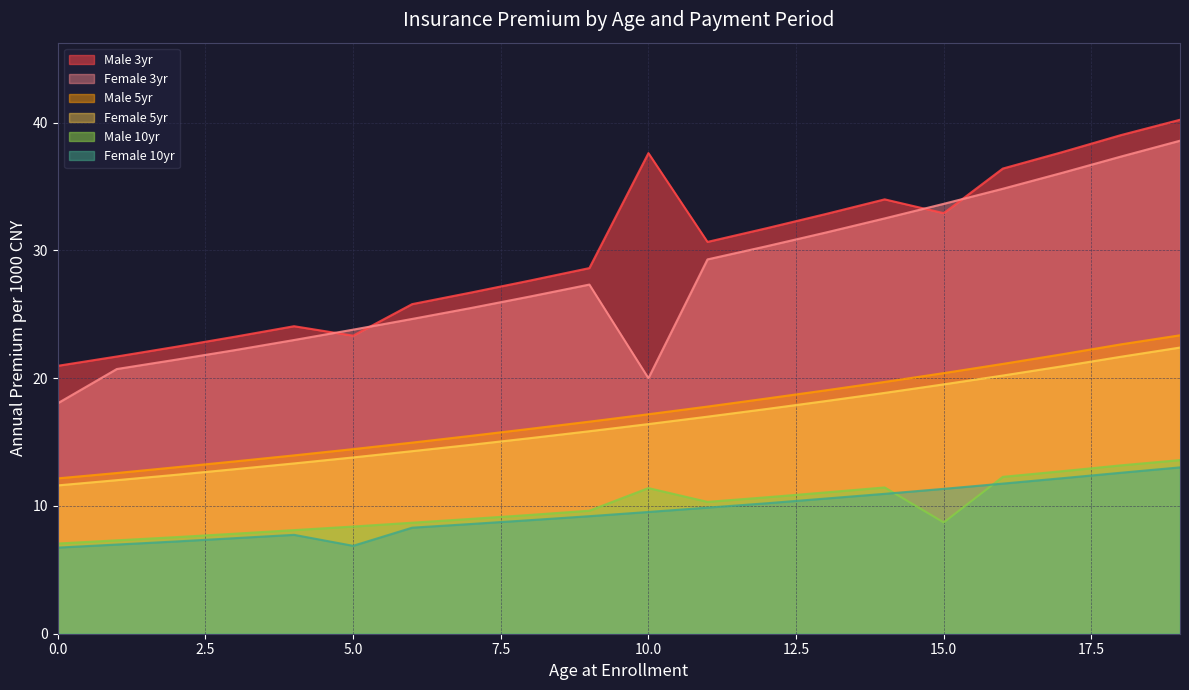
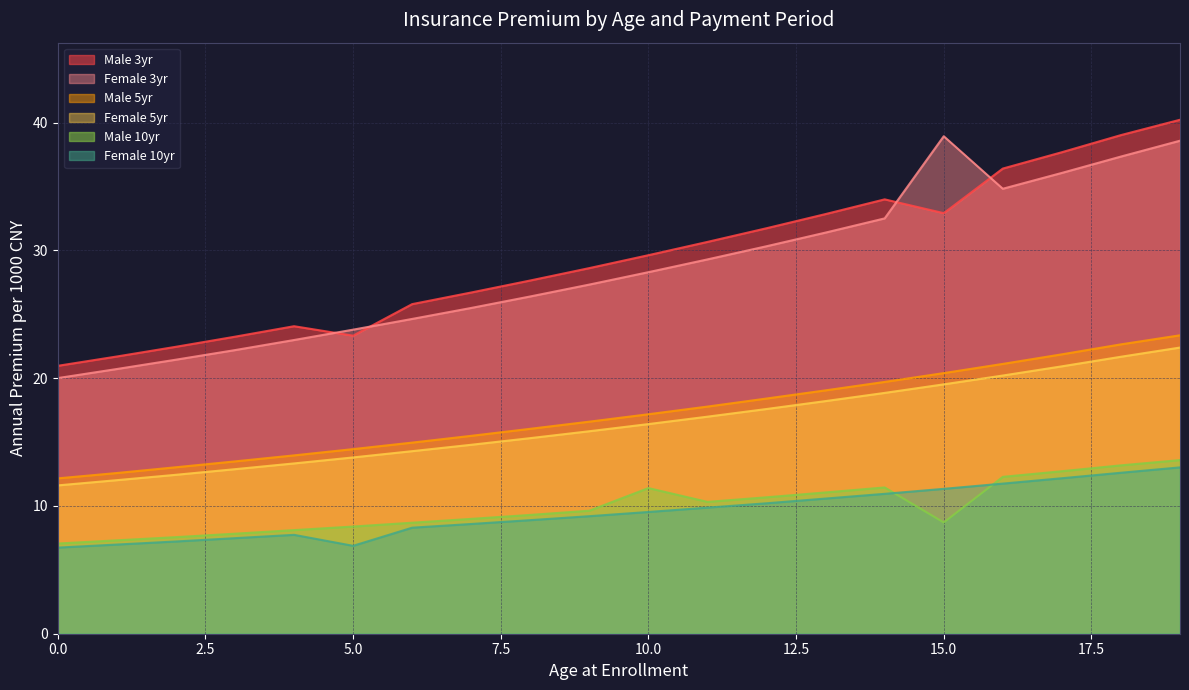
  {
    "Male 3yr": {
      "0.0": 21.0,
      "5.0": 23.3,
-     "10.0": 37.6,
+     "10.0": 29.6,
      "15.0": 32.9
    },
    "Female 3yr": {
-     "0.0": 18.0,
+     "0.0": 20.0,
      "5.0": 23.8,
-     "10.0": 20.0,
-     "15.0": 33.7
+     "10.0": 28.3,
+     "15.0": 38.9
    },
    "Male 10yr": {
      "0.0": 7.1,
      "5.0": 8.4,
      "10.0": 11.4,
      "15.0": 8.7
    },
    "Female 10yr": {
      "0.0": 6.7,
      "5.0": 6.9,
      "10.0": 9.5,
      "15.0": 11.3
    }
  }
